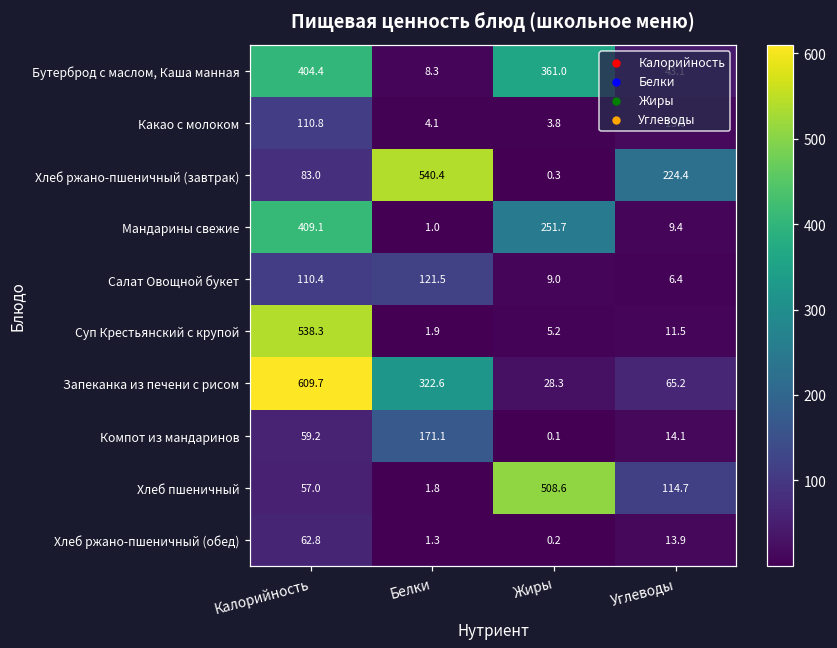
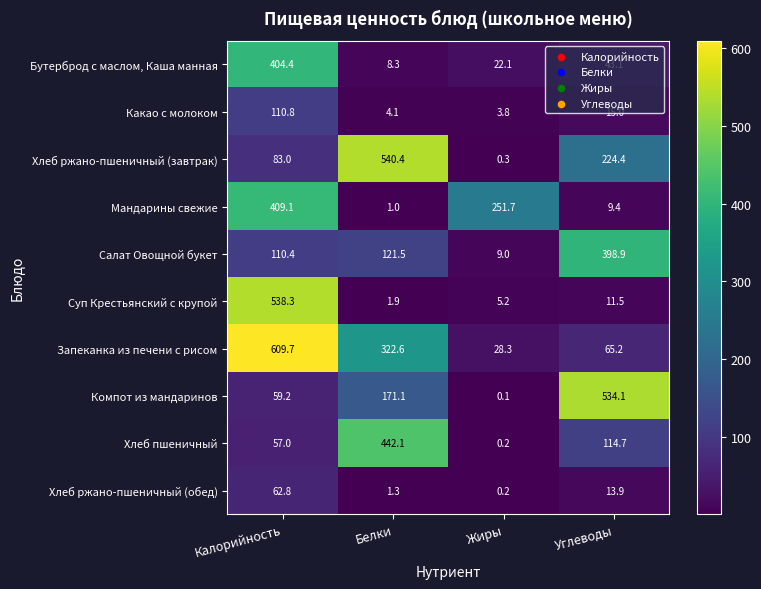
  {
    "Бутерброд с маслом, Каша манная": {
      "Калорийность": 404.4,
      "Белки": 8.3,
-     "Жиры": 361.0
+     "Жиры": 22.1
    },
    "Какао с молоком": {
      "Калорийность": 110.8,
      "Белки": 4.1,
      "Жиры": 3.8
    },
    "Хлеб ржано-пшеничный (завтрак)": {
      "Калорийность": 83.0,
      "Белки": 540.4,
      "Жиры": 0.3,
      "Углеводы": 224.4
    },
    "Мандарины свежие": {
      "Калорийность": 409.1,
      "Белки": 1.0,
      "Жиры": 251.7,
      "Углеводы": 9.4
    },
    "Салат Овощной букет": {
      "Калорийность": 110.4,
      "Белки": 121.5,
      "Жиры": 9.0,
-     "Углеводы": 6.4
+     "Углеводы": 398.9
    },
    "Суп Крестьянский с крупой": {
      "Калорийность": 538.3,
      "Белки": 1.9,
      "Жиры": 5.2,
      "Углеводы": 11.5
    },
    "Запеканка из печени с рисом": {
      "Калорийность": 609.7,
      "Белки": 322.6,
      "Жиры": 28.3,
      "Углеводы": 65.2
    },
    "Компот из мандаринов": {
      "Калорийность": 59.2,
      "Белки": 171.1,
      "Жиры": 0.1,
-     "Углеводы": 14.1
+     "Углеводы": 534.1
    },
    "Хлеб пшеничный": {
      "Калорийность": 57.0,
-     "Белки": 1.8,
-     "Жиры": 508.6,
+     "Белки": 442.1,
+     "Жиры": 0.2,
      "Углеводы": 114.7
    },
    "Хлеб ржано-пшеничный (обед)": {
      "Калорийность": 62.8,
      "Белки": 1.3,
      "Жиры": 0.2,
      "Углеводы": 13.9
    }
  }
